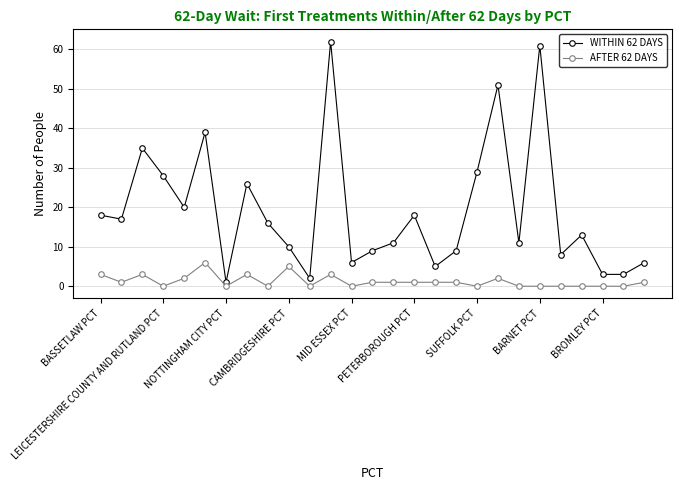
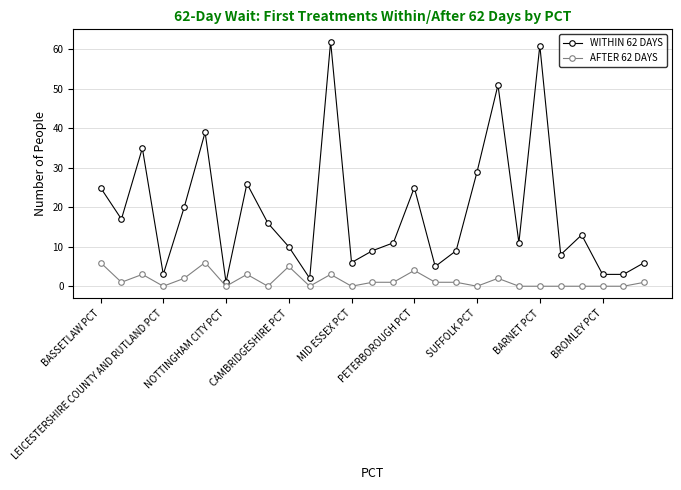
  {
    "WITHIN 62 DAYS": {
-     "BASSETLAW PCT": 18,
-     "LEICESTERSHIRE COUNTY AND RUTLAND PCT": 28,
+     "BASSETLAW PCT": 25,
+     "LEICESTERSHIRE COUNTY AND RUTLAND PCT": 3,
      "NOTTINGHAM CITY PCT": 1,
      "CAMBRIDGESHIRE PCT": 10,
      "MID ESSEX PCT": 6,
-     "PETERBOROUGH PCT": 18,
+     "PETERBOROUGH PCT": 25,
      "SUFFOLK PCT": 29,
      "BARNET PCT": 61,
      "BROMLEY PCT": 3
    },
    "AFTER 62 DAYS": {
-     "BASSETLAW PCT": 3,
+     "BASSETLAW PCT": 6,
      "LEICESTERSHIRE COUNTY AND RUTLAND PCT": 0,
      "NOTTINGHAM CITY PCT": 0,
      "CAMBRIDGESHIRE PCT": 5,
      "MID ESSEX PCT": 0,
-     "PETERBOROUGH PCT": 1,
+     "PETERBOROUGH PCT": 4,
      "SUFFOLK PCT": 0,
      "BARNET PCT": 0,
      "BROMLEY PCT": 0
    }
  }
